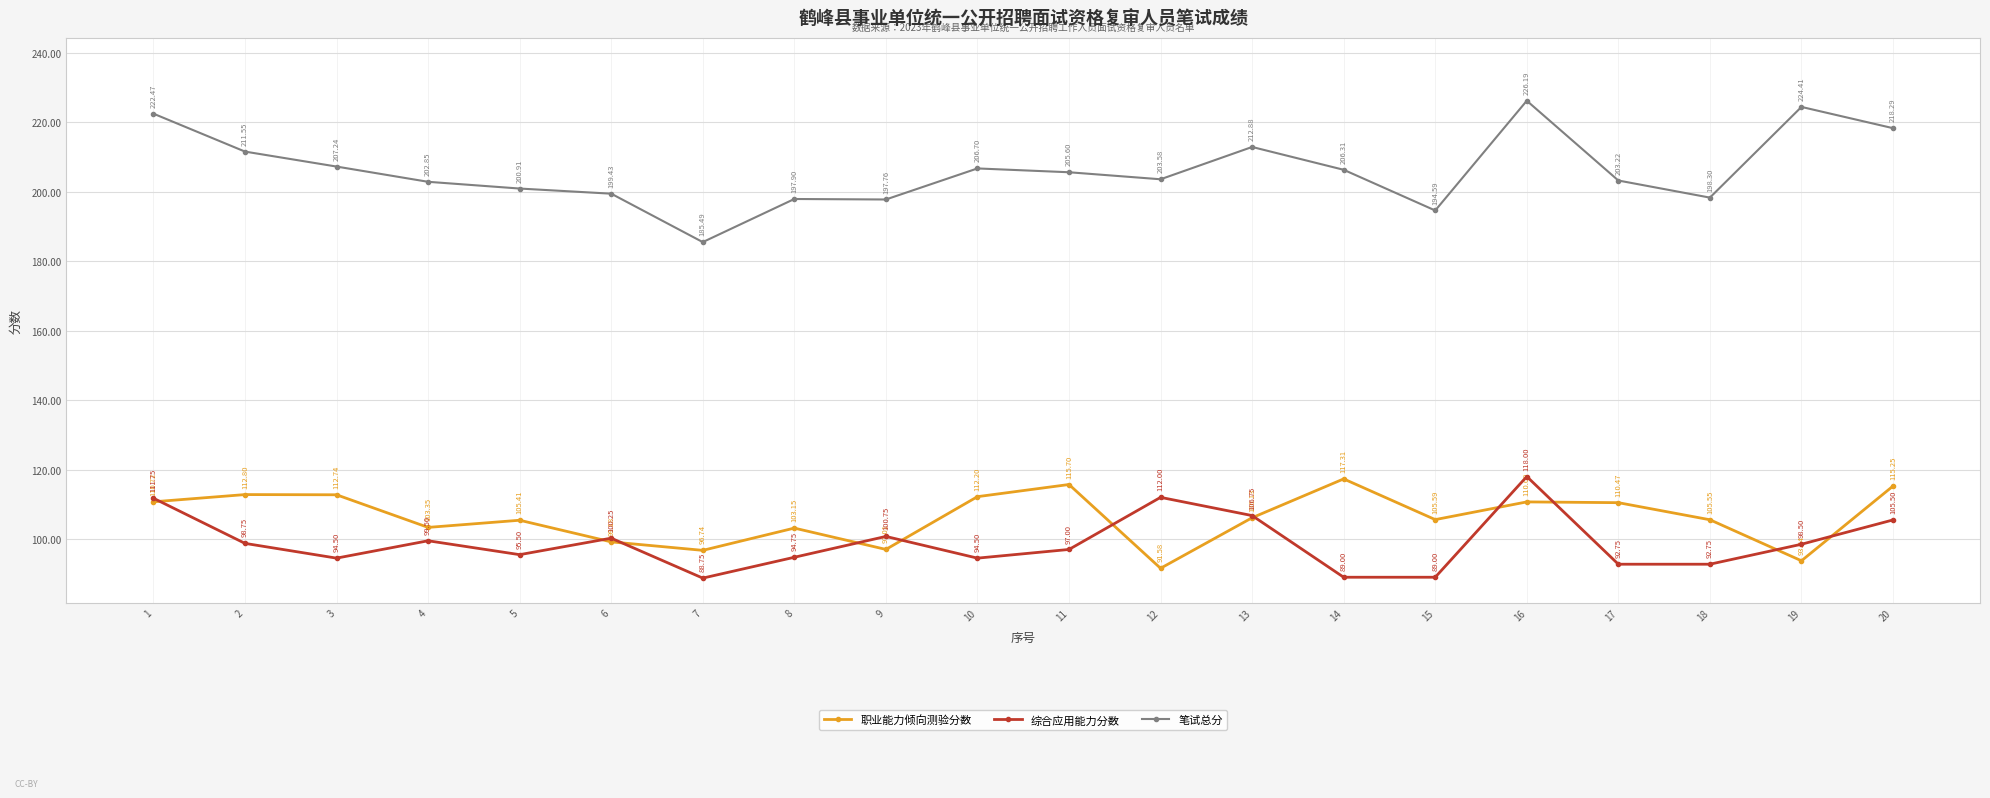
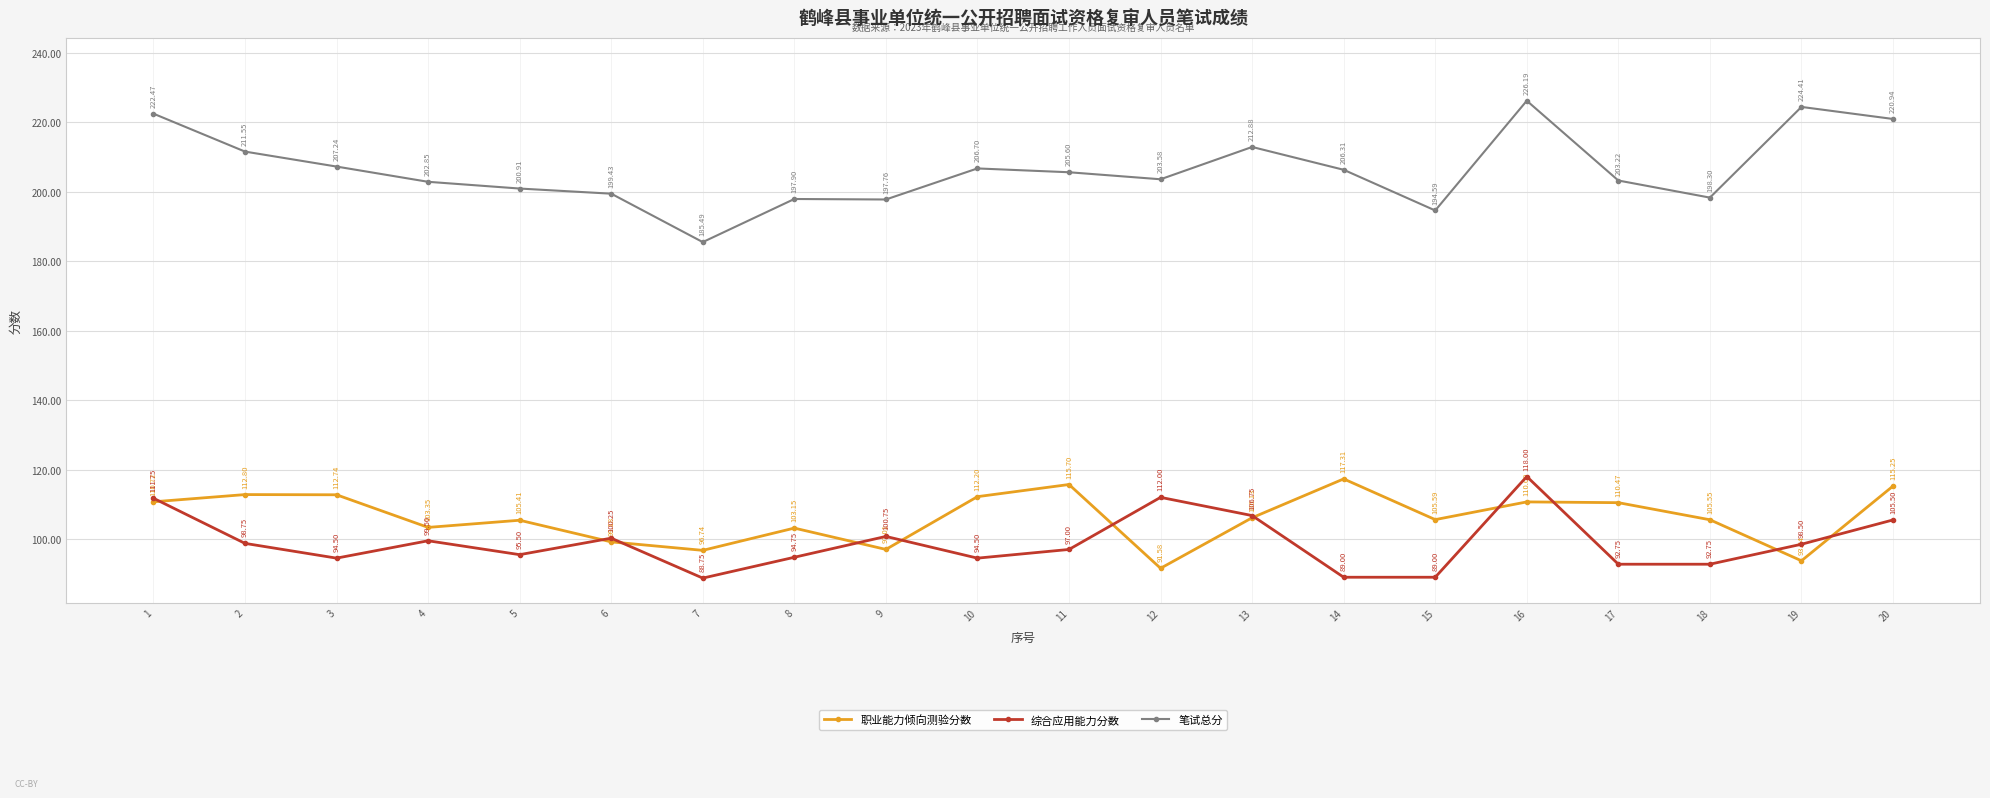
  {
    "职业能力倾向测验分数": {
      "2": 112.80,
      "3": 112.74,
      "5": 105.41,
      "7": 96.74,
      "8": 103.15,
      "10": 112.20,
      "11": 115.70,
      "12": 91.58,
      "14": 117.31,
      "15": 105.59,
      "17": 110.47,
      "18": 105.55,
      "20": 115.25
    },
    "综合应用能力分数": {
      "2": 98.75,
      "3": 94.50,
      "5": 95.50,
      "8": 94.75,
      "10": 94.50,
      "11": 97.00,
      "12": 112.00,
      "14": 89.00,
      "15": 89.00,
      "16": 118.00,
      "17": 92.75,
      "18": 92.75,
      "19": 98.50,
      "20": 105.50
    },
    "笔试总分": {
      "1": 222.47,
      "2": 211.55,
      "3": 207.24,
      "4": 202.85,
      "5": 200.91,
      "6": 199.43,
      "7": 185.49,
      "8": 197.90,
      "9": 197.76,
      "10": 206.70,
      "11": 205.60,
      "12": 203.58,
      "13": 212.88,
      "14": 206.31,
      "15": 194.59,
      "16": 226.19,
      "17": 203.22,
      "18": 198.30,
      "19": 224.41,
-     "20": 218.29
+     "20": 220.94
    }
  }
